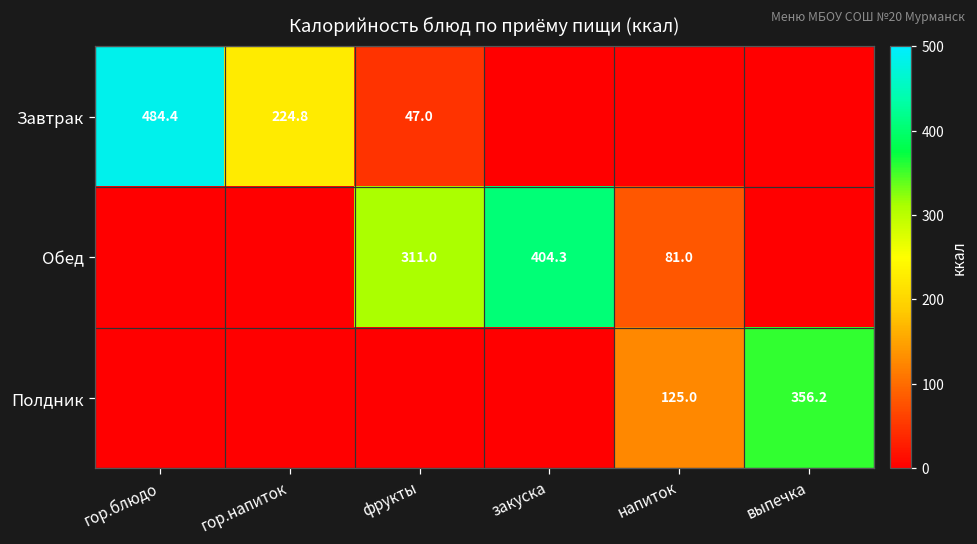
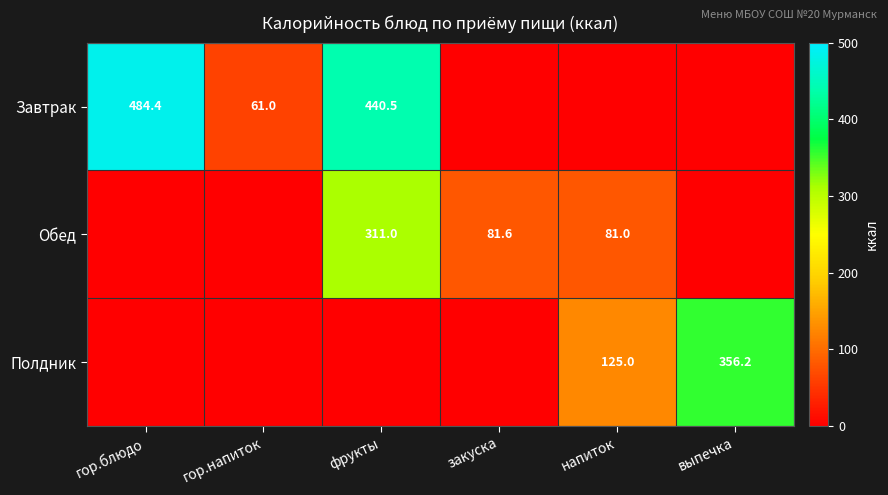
  {
    "Завтрак": {
      "гор.блюдо": 484.4,
-     "гор.напиток": 224.8,
-     "фрукты": 47.0
+     "гор.напиток": 61.0,
+     "фрукты": 440.5
    },
    "Обед": {
      "фрукты": 311.0,
-     "закуска": 404.3,
+     "закуска": 81.6,
      "напиток": 81.0
    },
    "Полдник": {
      "напиток": 125.0,
      "выпечка": 356.2
    }
  }
